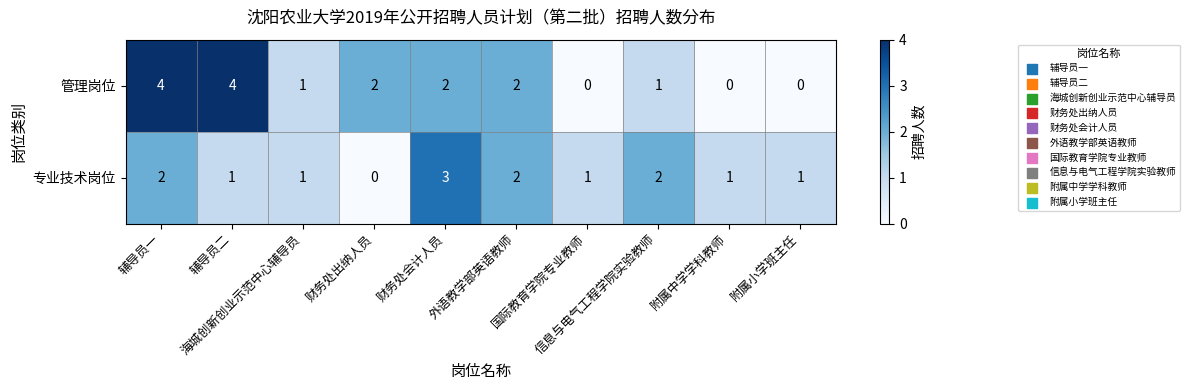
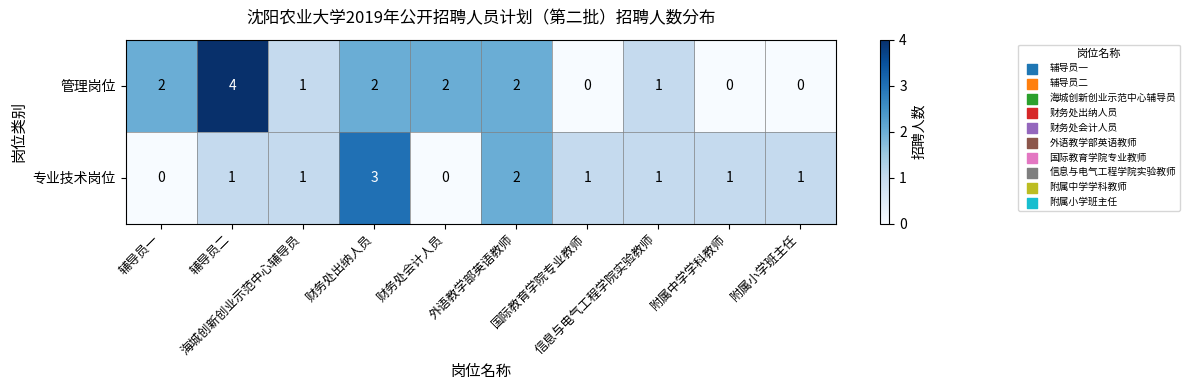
  {
    "管理岗位": {
-     "辅导员一": 4,
+     "辅导员一": 2,
      "辅导员二": 4,
      "海城创新创业示范中心辅导员": 1,
      "财务处出纳人员": 2,
      "财务处会计人员": 2,
      "外语教学部英语教师": 2,
      "国际教育学院专业教师": 0,
      "信息与电气工程学院实验教师": 1,
      "附属中学学科教师": 0,
      "附属小学班主任": 0
    },
    "专业技术岗位": {
-     "辅导员一": 2,
+     "辅导员一": 0,
      "辅导员二": 1,
      "海城创新创业示范中心辅导员": 1,
-     "财务处出纳人员": 0,
-     "财务处会计人员": 3,
+     "财务处出纳人员": 3,
+     "财务处会计人员": 0,
      "外语教学部英语教师": 2,
      "国际教育学院专业教师": 1,
-     "信息与电气工程学院实验教师": 2,
+     "信息与电气工程学院实验教师": 1,
      "附属中学学科教师": 1,
      "附属小学班主任": 1
    }
  }
